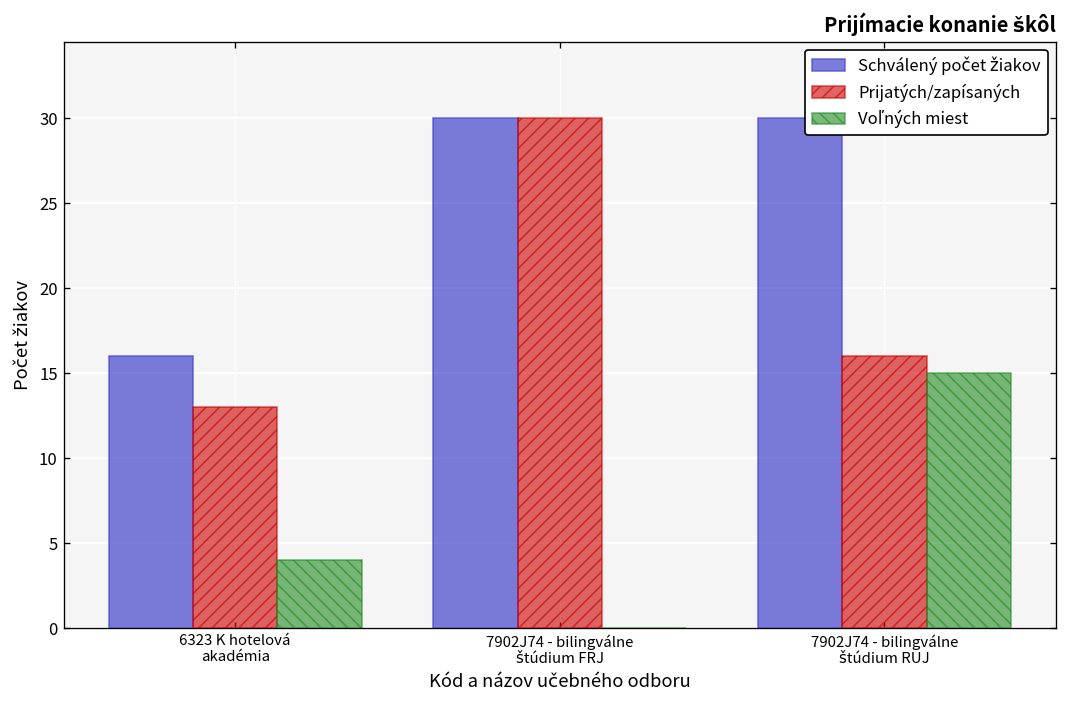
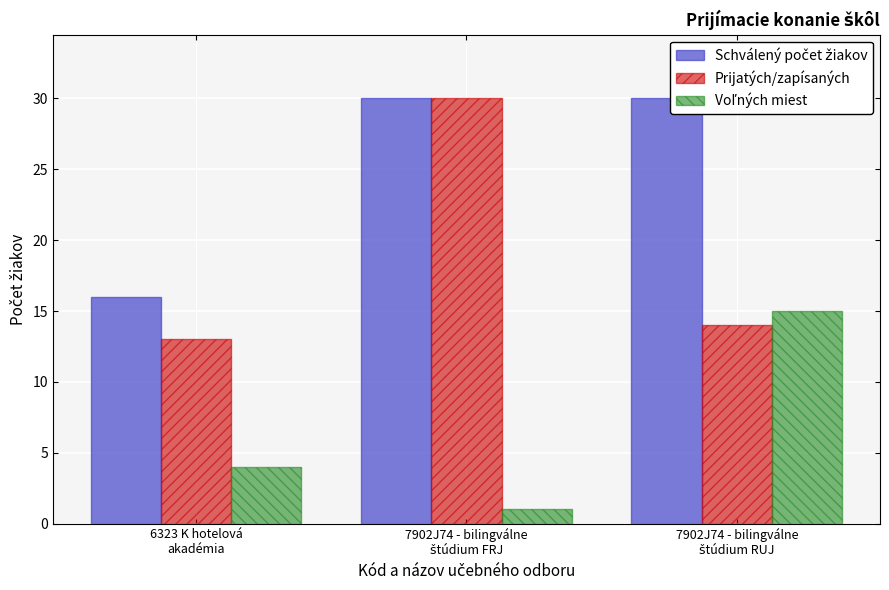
  {
    "Schválený počet žiakov": {
      "6323 K hotelová akadémia": 16,
      "7902J74 - bilingválne štúdium FRJ": 30,
      "7902J74 - bilingválne štúdium RUJ": 30
    },
    "Prijatých/zapísaných": {
      "6323 K hotelová akadémia": 13,
      "7902J74 - bilingválne štúdium FRJ": 30,
-     "7902J74 - bilingválne štúdium RUJ": 16
+     "7902J74 - bilingválne štúdium RUJ": 14
    },
    "Voľných miest": {
      "6323 K hotelová akadémia": 4,
-     "7902J74 - bilingválne štúdium FRJ": 0,
+     "7902J74 - bilingválne štúdium FRJ": 1,
      "7902J74 - bilingválne štúdium RUJ": 15
    }
  }
